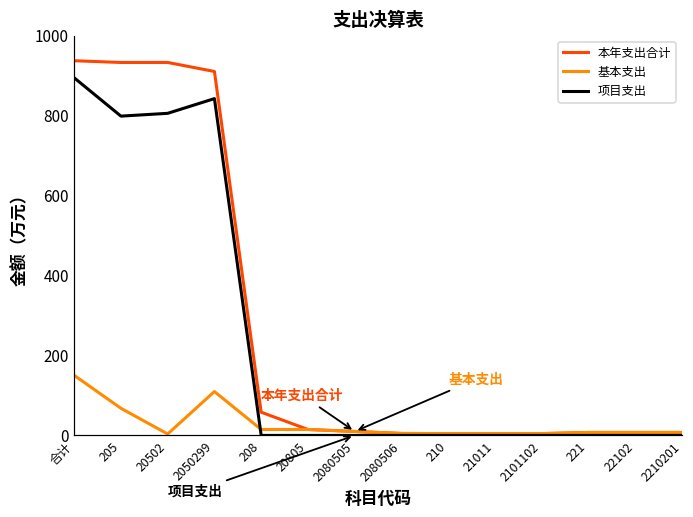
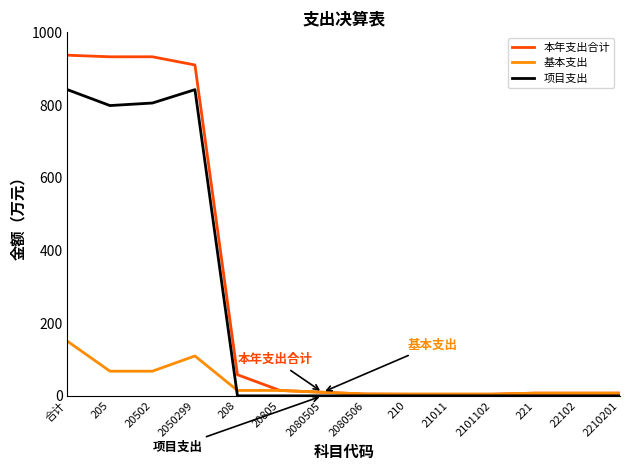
  {
    "本年支出合计": {
      "合计": 940,
      "205": 930,
      "20502": 930,
      "2050299": 910,
      "208": 60
    },
    "基本支出": {
      "合计": 150,
      "205": 70,
-     "20502": 0,
+     "20502": 70,
      "2050299": 110,
      "208": 10
    },
    "项目支出": {
-     "合计": 890,
+     "合计": 840,
      "205": 800,
      "20502": 810,
      "2050299": 840,
      "208": 0,
      "20805": 0,
      "2080505": 0,
      "221": 0,
      "22102": 0,
      "2210201": 0
    }
  }
